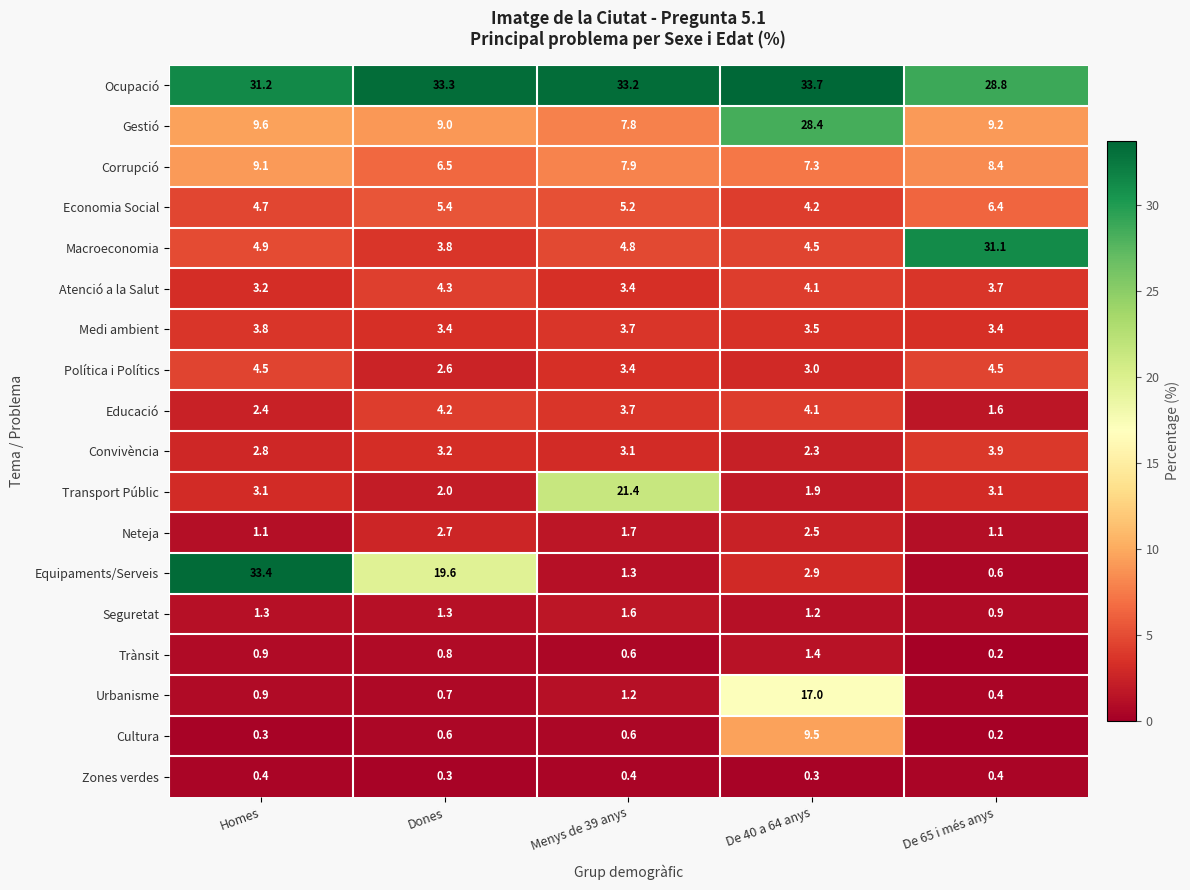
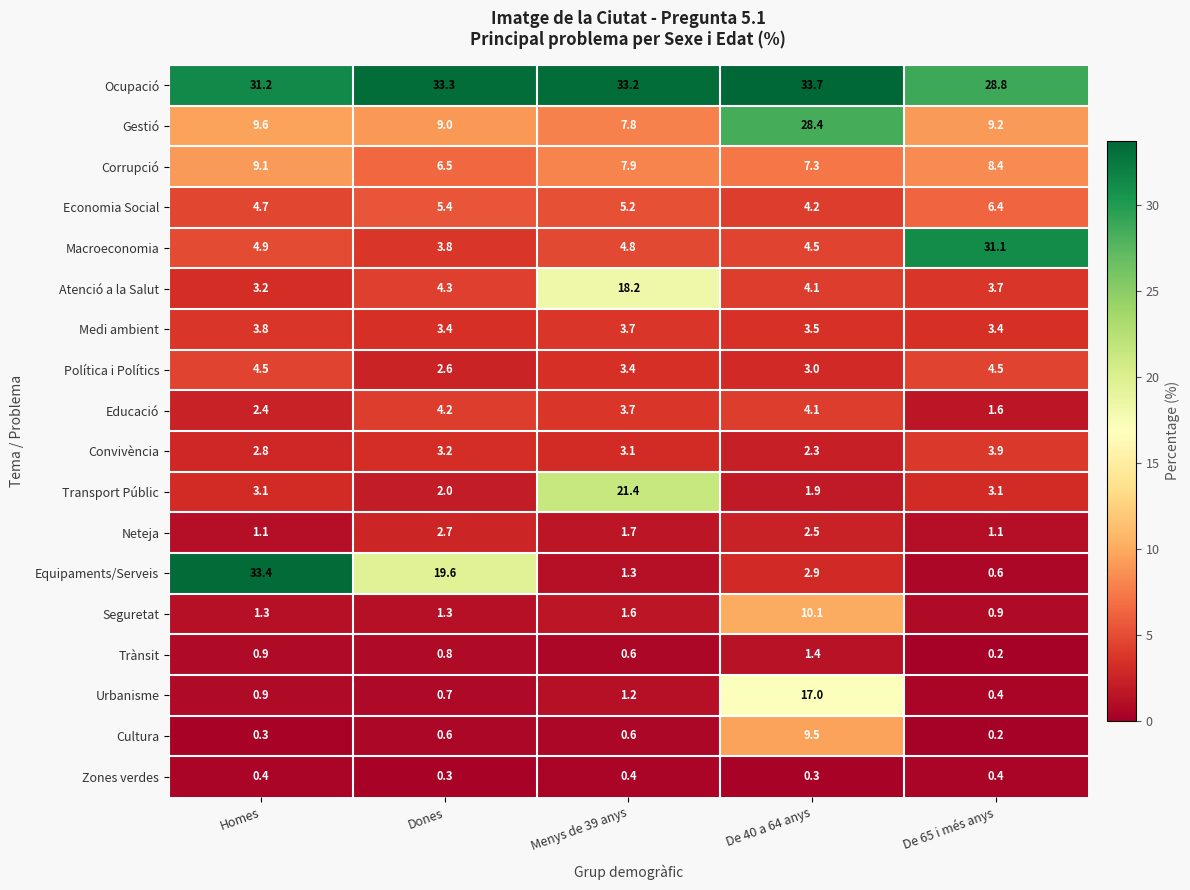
  {
    "Ocupació": {
      "Homes": 31.2,
      "Dones": 33.3,
      "Menys de 39 anys": 33.2,
      "De 40 a 64 anys": 33.7,
      "De 65 i més anys": 28.8
    },
    "Gestió": {
      "Homes": 9.6,
      "Dones": 9.0,
      "Menys de 39 anys": 7.8,
      "De 40 a 64 anys": 28.4,
      "De 65 i més anys": 9.2
    },
    "Corrupció": {
      "Homes": 9.1,
      "Dones": 6.5,
      "Menys de 39 anys": 7.9,
      "De 40 a 64 anys": 7.3,
      "De 65 i més anys": 8.4
    },
    "Economia Social": {
      "Homes": 4.7,
      "Dones": 5.4,
      "Menys de 39 anys": 5.2,
      "De 40 a 64 anys": 4.2,
      "De 65 i més anys": 6.4
    },
    "Macroeconomia": {
      "Homes": 4.9,
      "Dones": 3.8,
      "Menys de 39 anys": 4.8,
      "De 40 a 64 anys": 4.5,
      "De 65 i més anys": 31.1
    },
    "Atenció a la Salut": {
      "Homes": 3.2,
      "Dones": 4.3,
-     "Menys de 39 anys": 3.4,
+     "Menys de 39 anys": 18.2,
      "De 40 a 64 anys": 4.1,
      "De 65 i més anys": 3.7
    },
    "Medi ambient": {
      "Homes": 3.8,
      "Dones": 3.4,
      "Menys de 39 anys": 3.7,
      "De 40 a 64 anys": 3.5,
      "De 65 i més anys": 3.4
    },
    "Política i Polítics": {
      "Homes": 4.5,
      "Dones": 2.6,
      "Menys de 39 anys": 3.4,
      "De 40 a 64 anys": 3.0,
      "De 65 i més anys": 4.5
    },
    "Educació": {
      "Homes": 2.4,
      "Dones": 4.2,
      "Menys de 39 anys": 3.7,
      "De 40 a 64 anys": 4.1,
      "De 65 i més anys": 1.6
    },
    "Convivència": {
      "Homes": 2.8,
      "Dones": 3.2,
      "Menys de 39 anys": 3.1,
      "De 40 a 64 anys": 2.3,
      "De 65 i més anys": 3.9
    },
    "Transport Públic": {
      "Homes": 3.1,
      "Dones": 2.0,
      "Menys de 39 anys": 21.4,
      "De 40 a 64 anys": 1.9,
      "De 65 i més anys": 3.1
    },
    "Neteja": {
      "Homes": 1.1,
      "Dones": 2.7,
      "Menys de 39 anys": 1.7,
      "De 40 a 64 anys": 2.5,
      "De 65 i més anys": 1.1
    },
    "Equipaments/Serveis": {
      "Homes": 33.4,
      "Dones": 19.6,
      "Menys de 39 anys": 1.3,
      "De 40 a 64 anys": 2.9,
      "De 65 i més anys": 0.6
    },
    "Seguretat": {
      "Homes": 1.3,
      "Dones": 1.3,
      "Menys de 39 anys": 1.6,
-     "De 40 a 64 anys": 1.2,
+     "De 40 a 64 anys": 10.1,
      "De 65 i més anys": 0.9
    },
    "Trànsit": {
      "Homes": 0.9,
      "Dones": 0.8,
      "Menys de 39 anys": 0.6,
      "De 40 a 64 anys": 1.4,
      "De 65 i més anys": 0.2
    },
    "Urbanisme": {
      "Homes": 0.9,
      "Dones": 0.7,
      "Menys de 39 anys": 1.2,
      "De 40 a 64 anys": 17.0,
      "De 65 i més anys": 0.4
    },
    "Cultura": {
      "Homes": 0.3,
      "Dones": 0.6,
      "Menys de 39 anys": 0.6,
      "De 40 a 64 anys": 9.5,
      "De 65 i més anys": 0.2
    },
    "Zones verdes": {
      "Homes": 0.4,
      "Dones": 0.3,
      "Menys de 39 anys": 0.4,
      "De 40 a 64 anys": 0.3,
      "De 65 i més anys": 0.4
    }
  }
